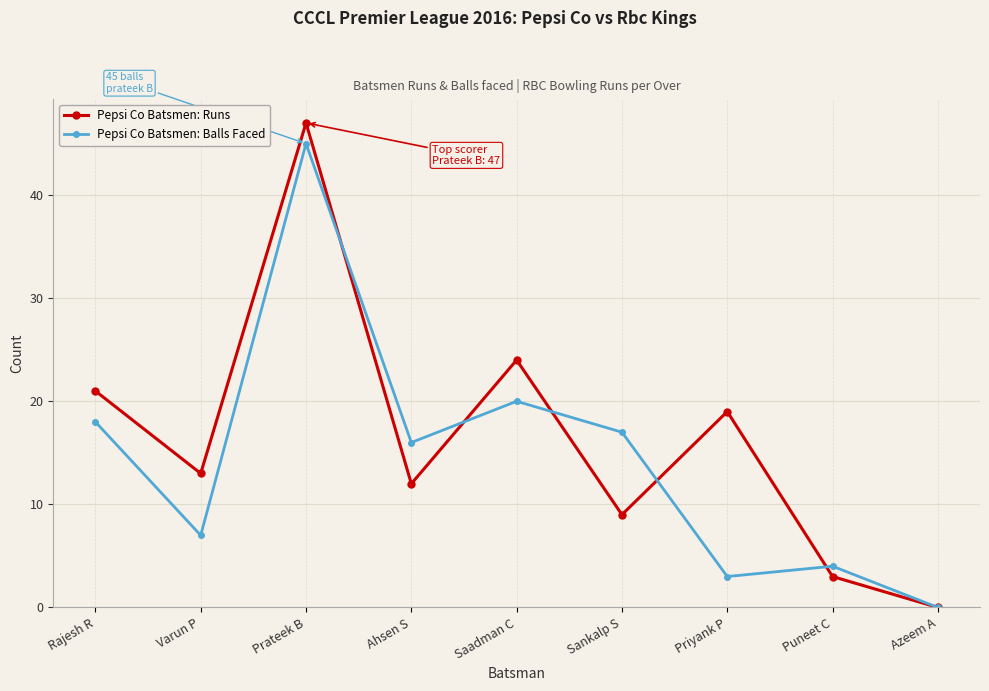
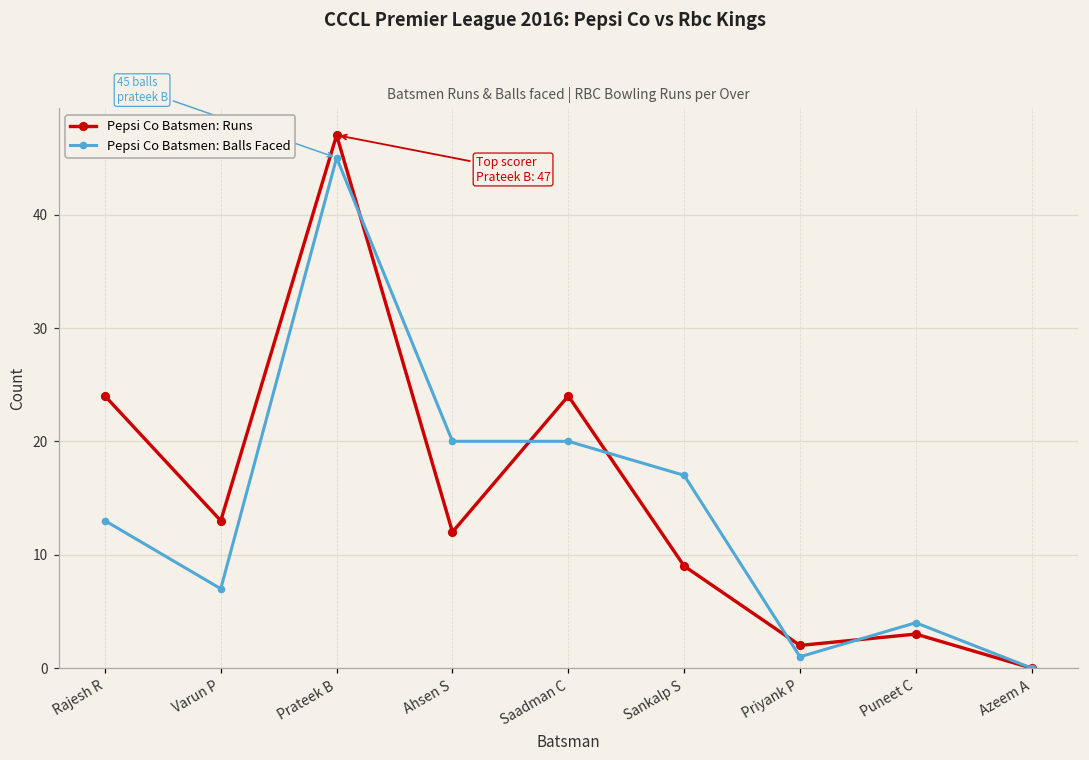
  {
    "Pepsi Co Batsmen: Runs": {
-     "Rajesh R": 21,
+     "Rajesh R": 24,
      "Varun P": 13,
      "Ahsen S": 12,
      "Saadman C": 24,
      "Sankalp S": 9,
-     "Priyank P": 19,
+     "Priyank P": 2,
      "Puneet C": 3
    },
    "Pepsi Co Batsmen: Balls Faced": {
-     "Rajesh R": 18,
+     "Rajesh R": 13,
      "Varun P": 7,
-     "Ahsen S": 16,
+     "Ahsen S": 20,
      "Saadman C": 20,
      "Sankalp S": 17,
-     "Priyank P": 3,
+     "Priyank P": 1,
      "Puneet C": 4
    }
  }
